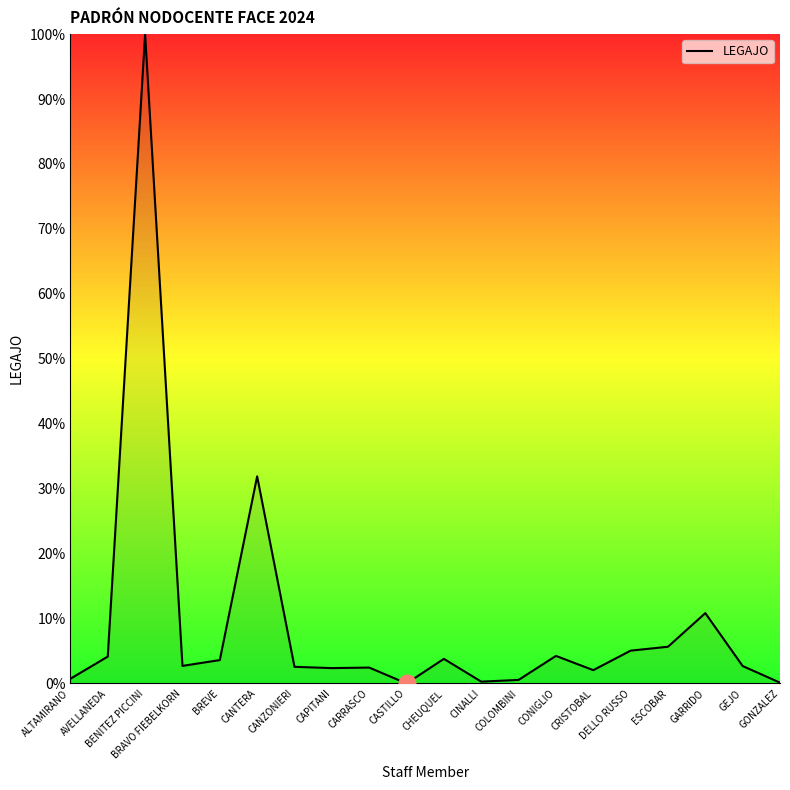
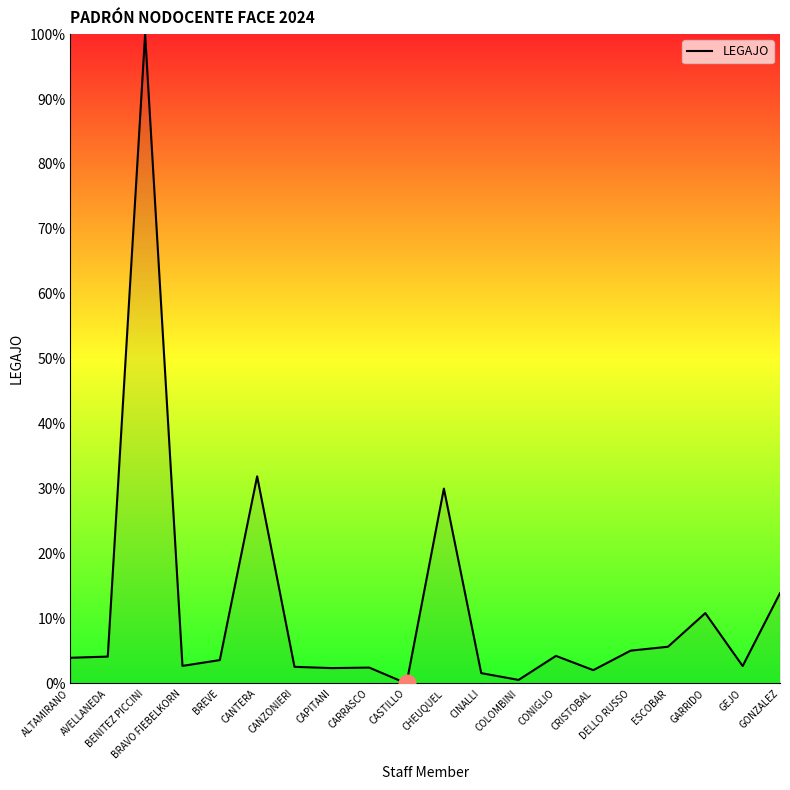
  {
    "LEGAJO": {
-     "ALTAMIRANO": "1%",
+     "ALTAMIRANO": "4%",
      "AVELLANEDA": "4%",
      "BENITEZ PICCINI": "100%",
      "BRAVO FIEBELKORN": "3%",
      "BREVE": "4%",
      "CANTERA": "32%",
      "CANZONIERI": "3%",
      "CAPITANI": "2%",
      "CARRASCO": "2%",
-     "CHEUQUEL": "4%",
-     "CINALLI": "0%",
+     "CHEUQUEL": "30%",
+     "CINALLI": "2%",
      "COLOMBINI": "1%",
      "CONIGLIO": "4%",
      "CRISTOBAL": "2%",
      "DELLO RUSSO": "5%",
      "ESCOBAR": "6%",
      "GARRIDO": "11%",
      "GEJO": "3%",
-     "GONZALEZ": "0%"
+     "GONZALEZ": "14%"
    }
  }
